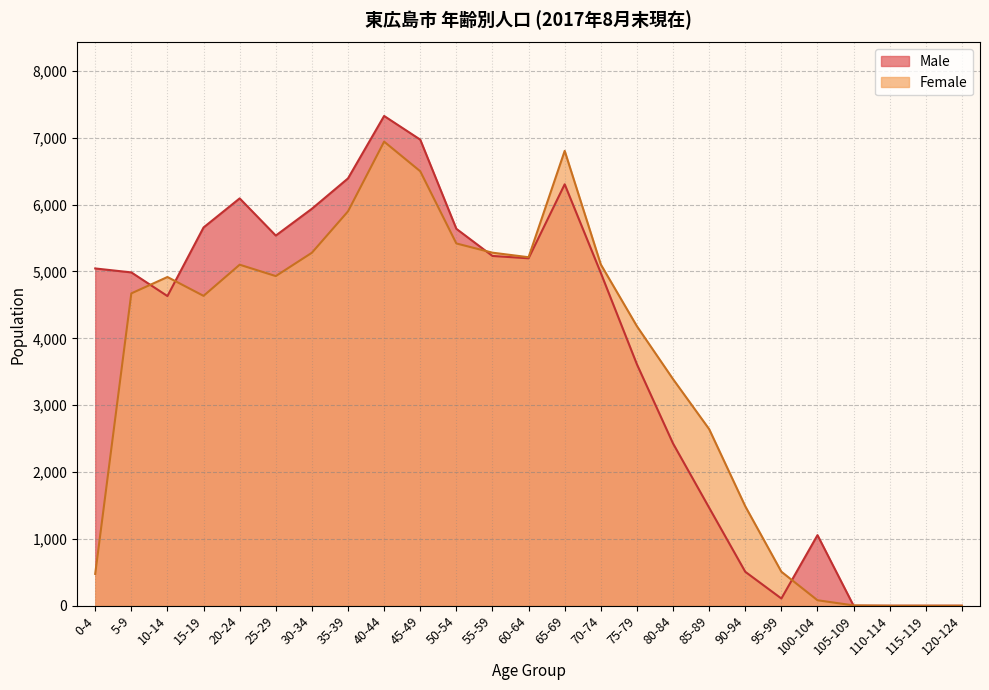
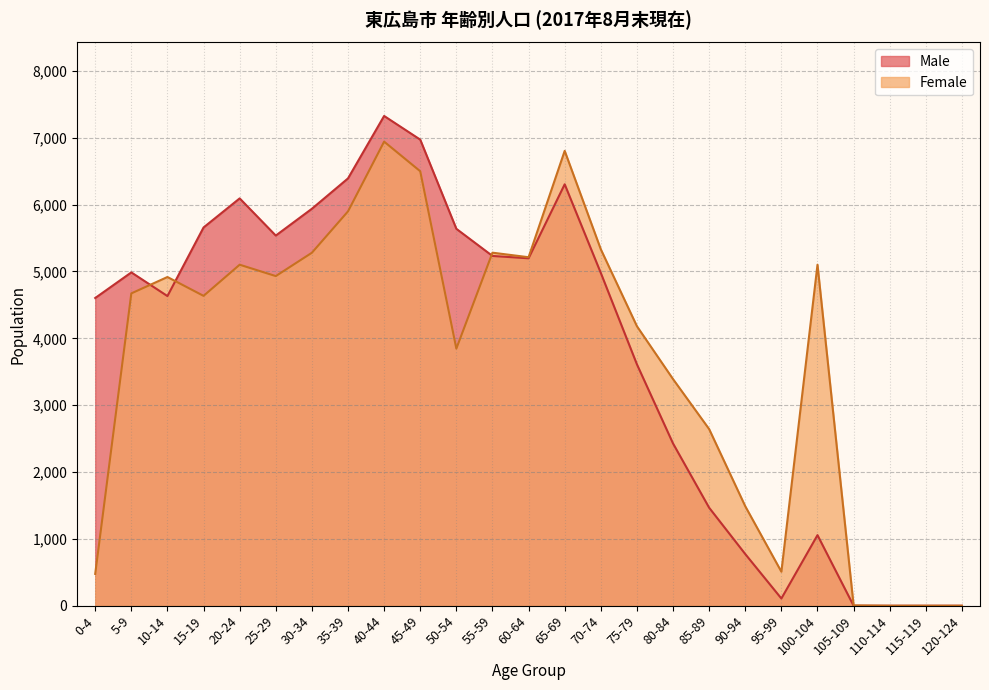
  {
    "Male": {
-     "0-4": "5,000",
+     "0-4": "4,600",
      "5-9": "5,000",
      "10-14": "4,600",
      "15-19": "5,700",
      "20-24": "6,100",
      "25-29": "5,500",
      "30-34": "5,900",
      "35-39": "6,400",
      "40-44": "7,300",
      "45-49": "7,000",
      "50-54": "5,600",
      "55-59": "5,200",
      "65-69": "6,300",
      "70-74": "5,000",
      "75-79": "3,600",
      "80-84": "2,400",
      "85-89": "1,500",
-     "90-94": "500",
+     "90-94": "800",
      "95-99": "100",
      "100-104": "1,100"
    },
    "Female": {
      "0-4": "500",
      "5-9": "4,700",
      "10-14": "4,900",
      "15-19": "4,600",
      "20-24": "5,100",
      "25-29": "4,900",
      "30-34": "5,300",
      "35-39": "5,900",
      "40-44": "6,900",
      "45-49": "6,500",
-     "50-54": "5,400",
+     "50-54": "3,800",
      "55-59": "5,300",
      "65-69": "6,800",
-     "70-74": "5,100",
+     "70-74": "5,300",
      "75-79": "4,200",
      "80-84": "3,400",
      "85-89": "2,600",
      "90-94": "1,500",
      "95-99": "500",
-     "100-104": "100"
+     "100-104": "5,100"
    }
  }
